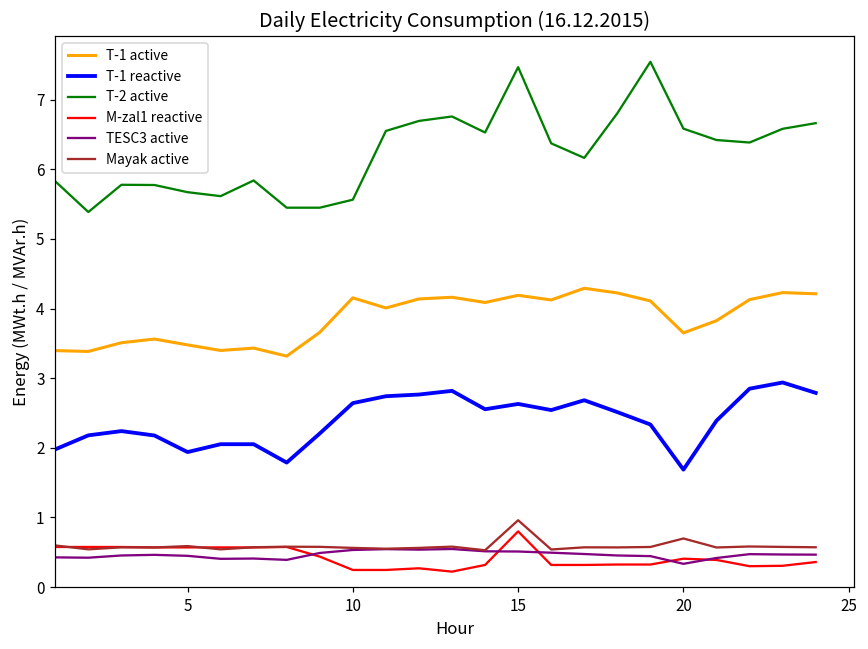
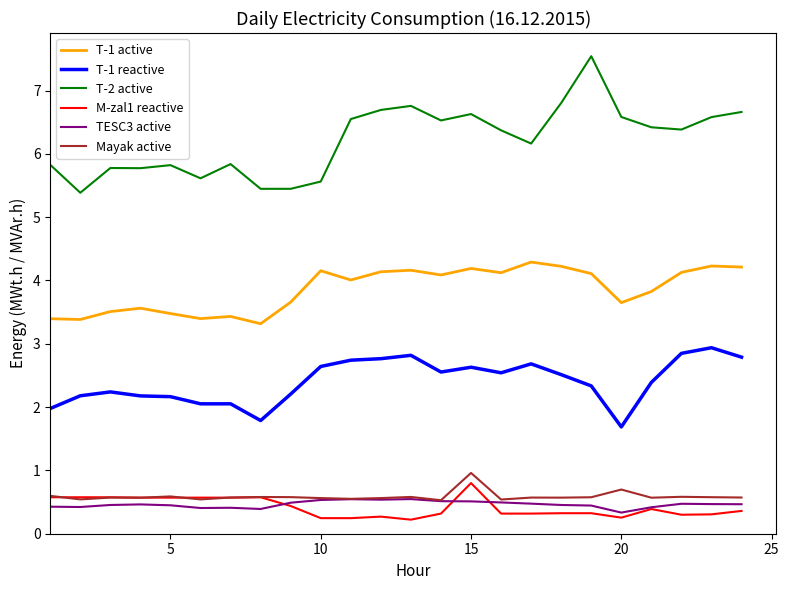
  {
    "T-1 active": {
      "5": 3.5,
      "10": 4.2,
      "15": 4.2,
      "20": 3.7
    },
    "T-1 reactive": {
-     "5": 1.9,
+     "5": 2.2,
      "10": 2.6,
      "15": 2.6,
      "20": 1.7
    },
    "T-2 active": {
-     "5": 5.7,
+     "5": 5.8,
      "10": 5.6,
-     "15": 7.5,
+     "15": 6.6,
      "20": 6.6
    },
    "M-zal1 reactive": {
      "10": 0.2,
      "15": 0.8,
-     "20": 0.4
+     "20": 0.3
    },
    "TESC3 active": {
      "5": 0.4,
      "15": 0.5,
      "20": 0.3
    },
    "Mayak active": {
      "15": 1.0,
      "20": 0.7
    }
  }
